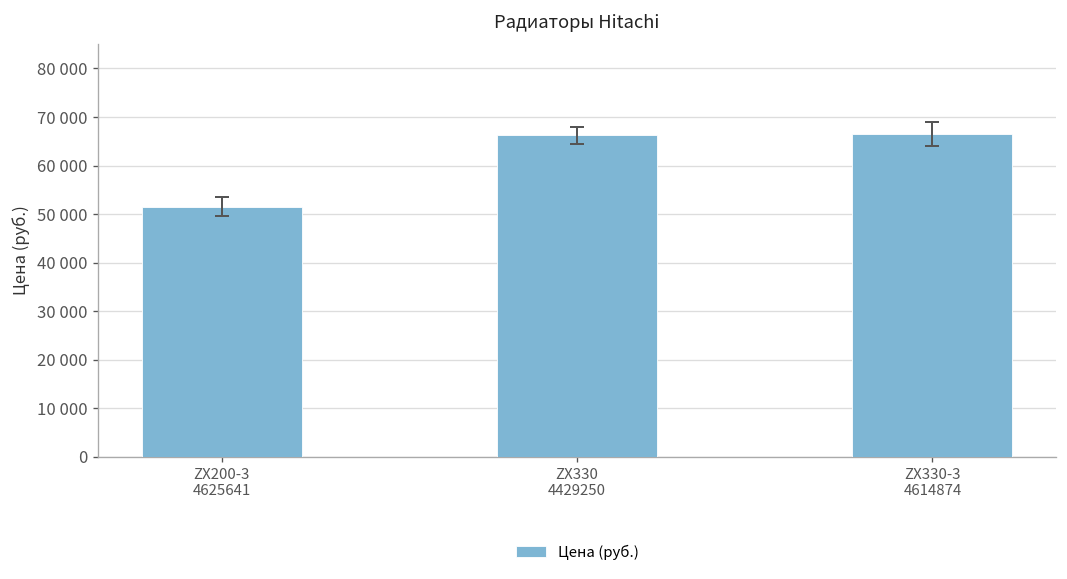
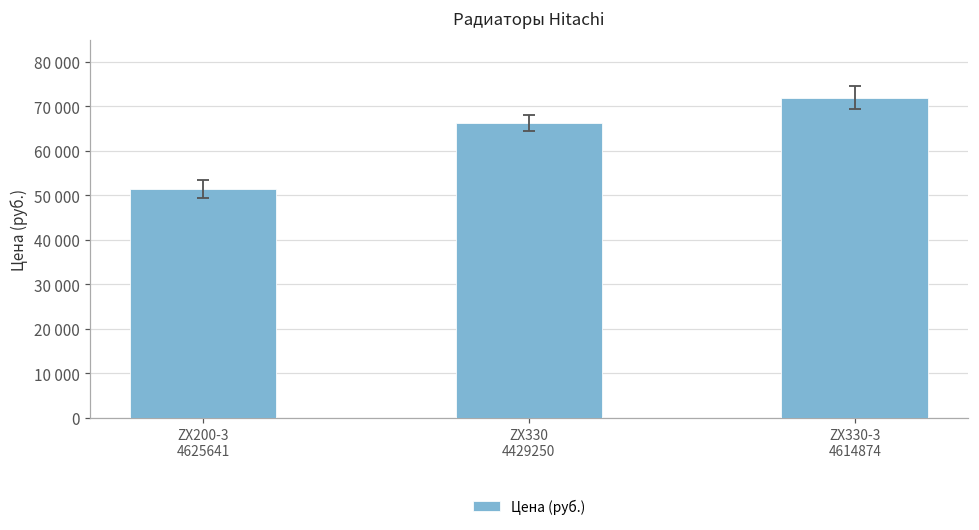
  {
    "Цена (руб.)": {
      "ZX200-3 4625641": 52000,
      "ZX330 4429250": 66000,
-     "ZX330-3 4614874": 66000
+     "ZX330-3 4614874": 72000
    }
  }
